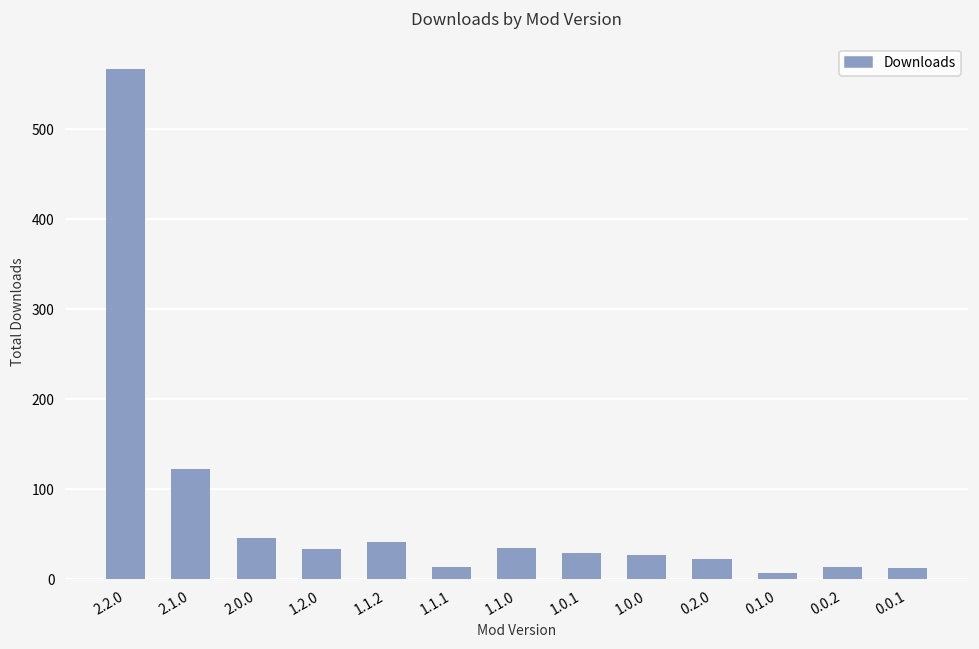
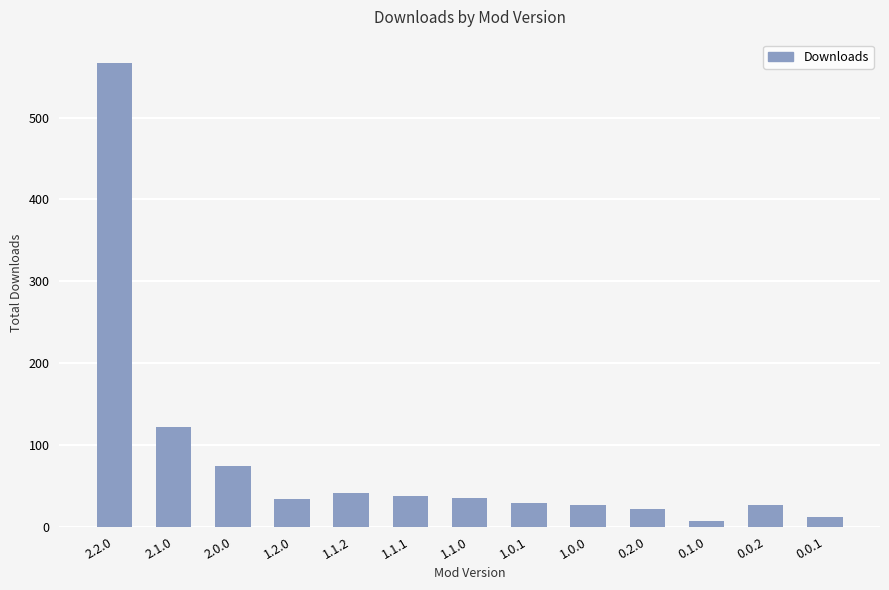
  {
    "2.2.0": 570,
    "2.1.0": 120,
-   "2.0.0": 50,
+   "2.0.0": 70,
    "1.2.0": 30,
    "1.1.2": 40,
-   "1.1.1": 10,
+   "1.1.1": 40,
    "1.1.0": 40,
    "1.0.1": 30,
    "1.0.0": 30,
    "0.2.0": 20,
    "0.1.0": 10,
-   "0.0.2": 10,
+   "0.0.2": 30,
    "0.0.1": 10
  }
